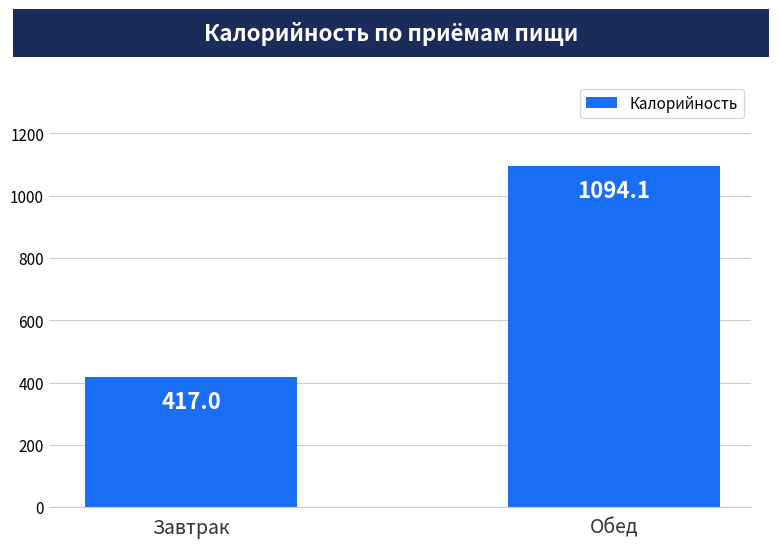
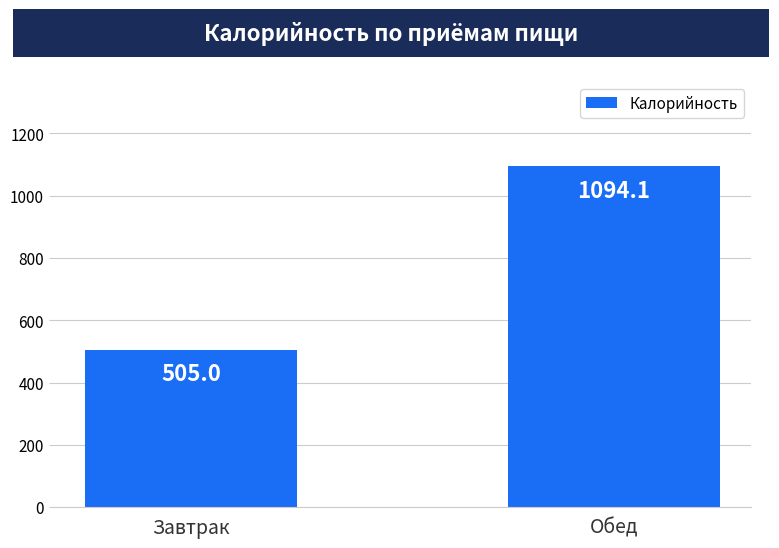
  {
-   "Завтрак": 417.0,
+   "Завтрак": 505.0,
    "Обед": 1094.1
  }
